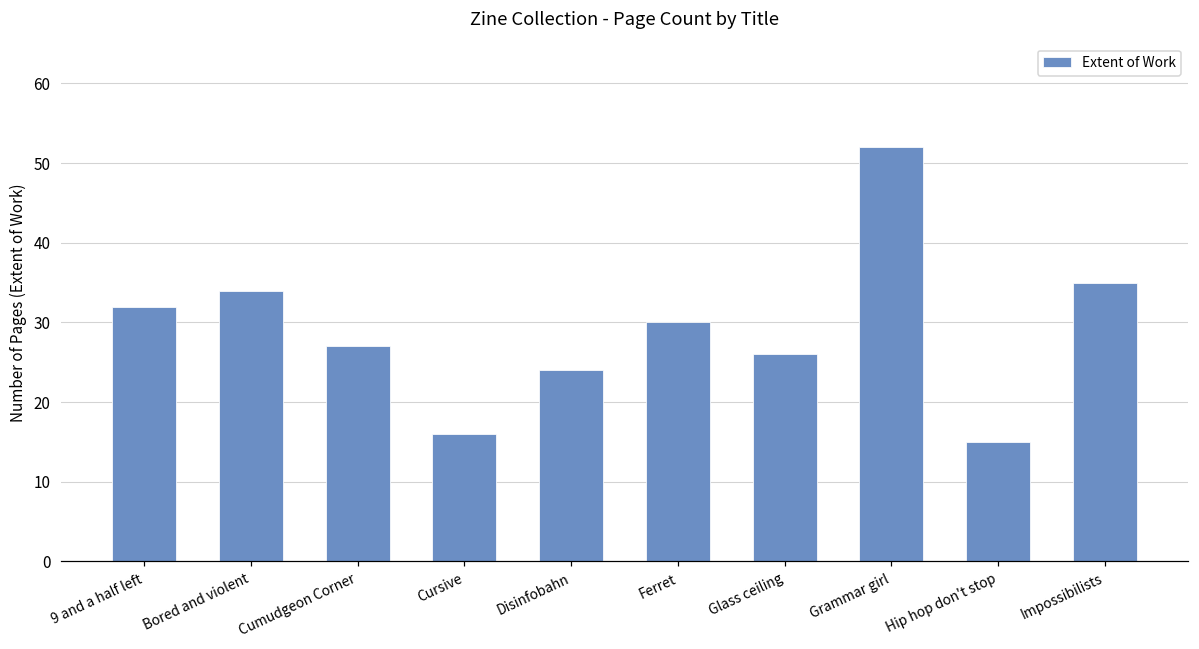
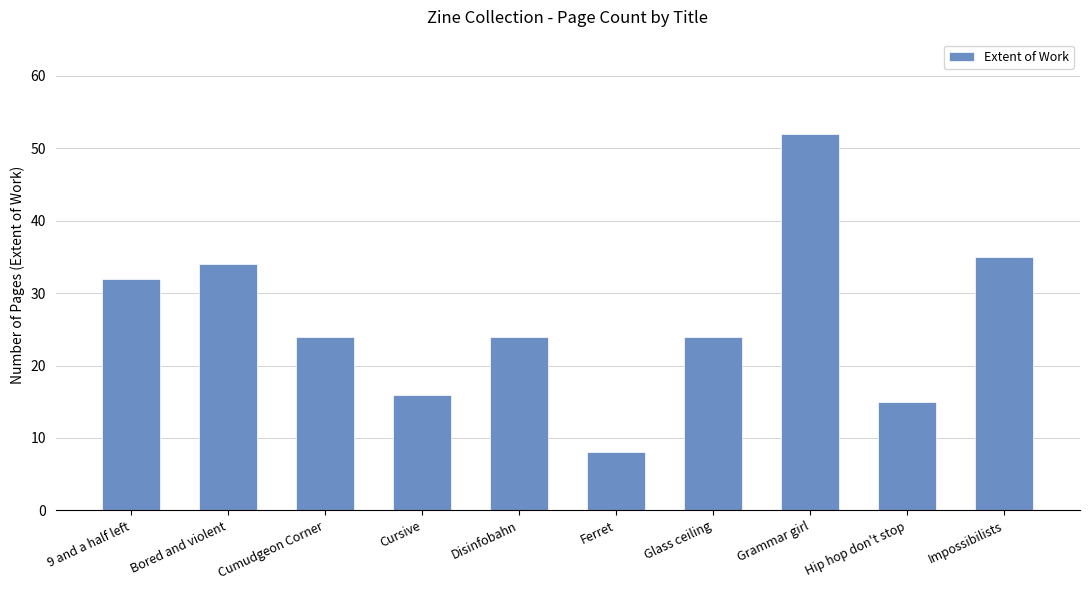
  {
    "9 and a half left": 32,
    "Bored and violent": 34,
-   "Cumudgeon Corner": 27,
+   "Cumudgeon Corner": 24,
    "Cursive": 16,
    "Disinfobahn": 24,
-   "Ferret": 30,
-   "Glass ceiling": 26,
+   "Ferret": 8,
+   "Glass ceiling": 24,
    "Grammar girl": 52,
    "Hip hop don't stop": 15,
    "Impossibilists": 35
  }
